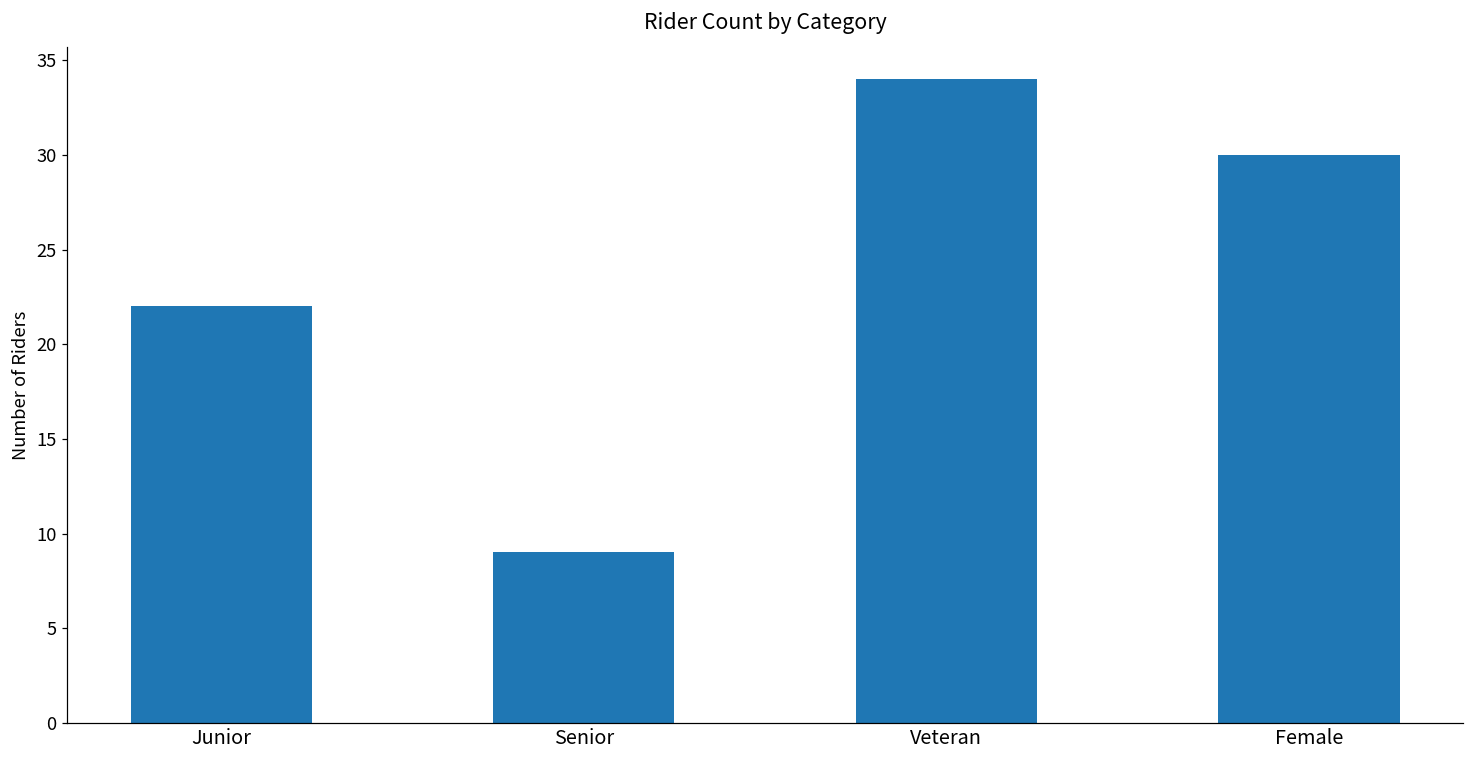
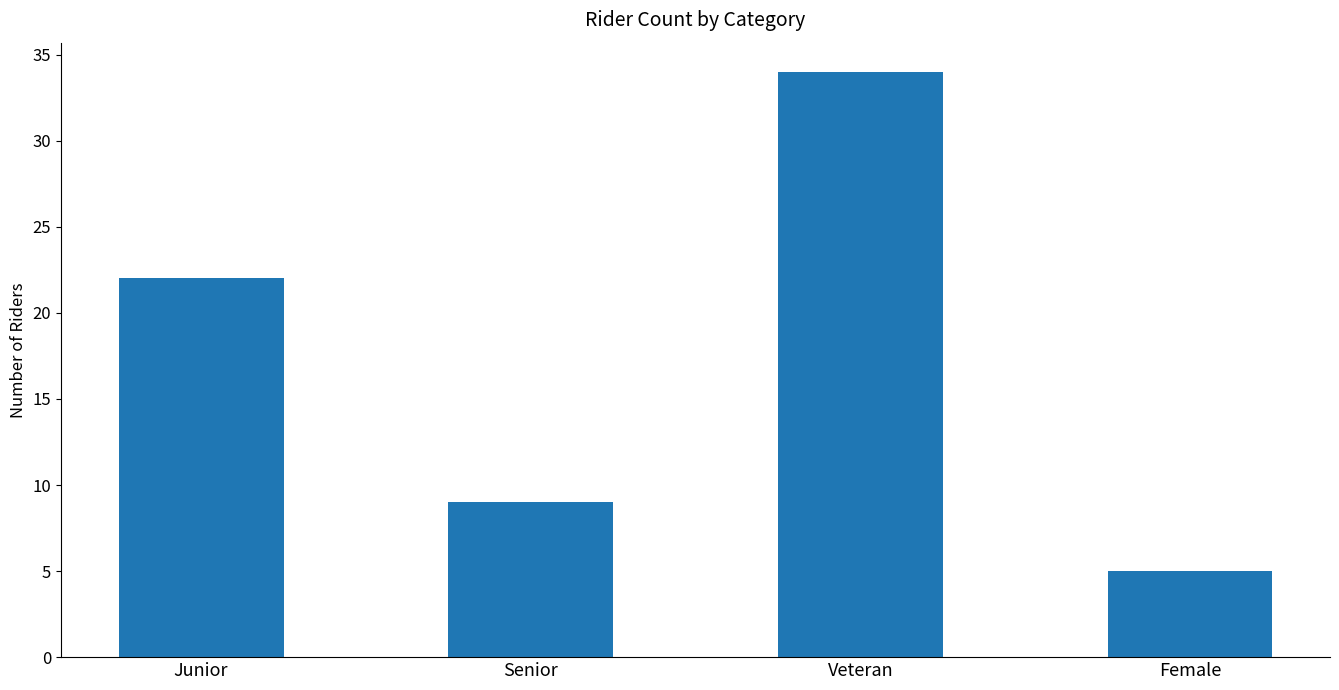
  {
    "Junior": 22,
    "Senior": 9,
    "Veteran": 34,
-   "Female": 30
+   "Female": 5
  }
